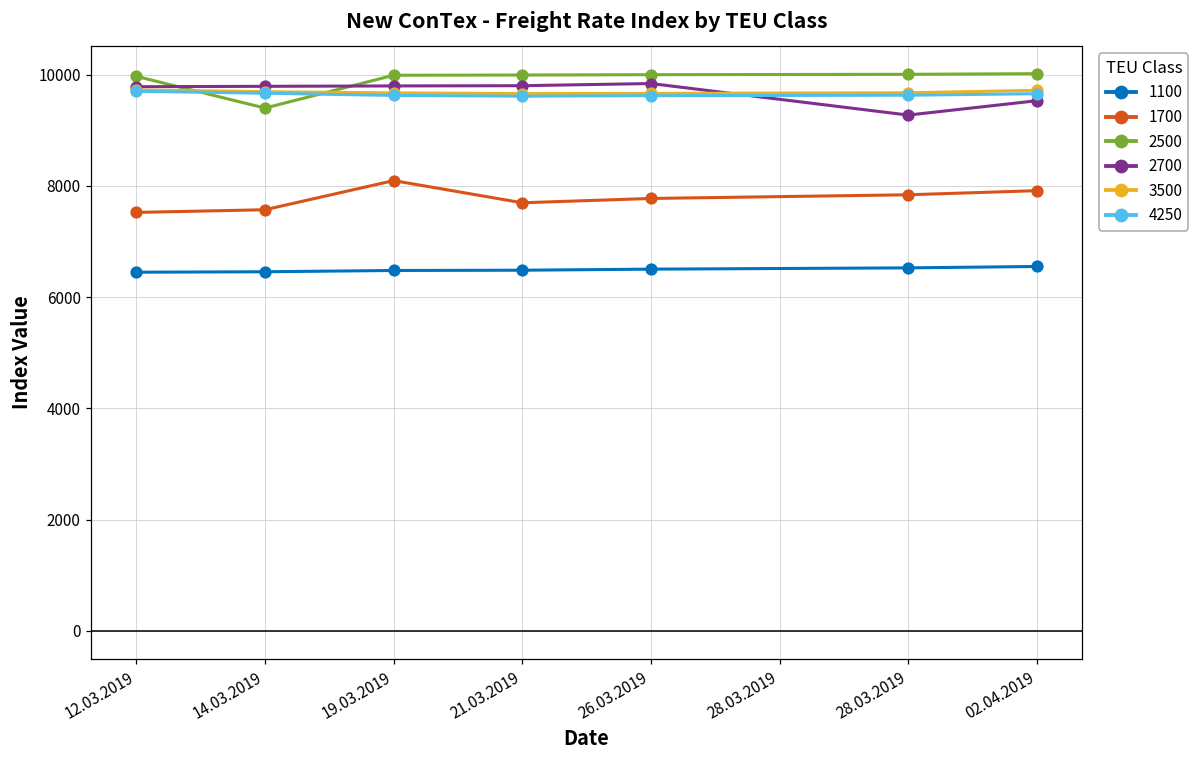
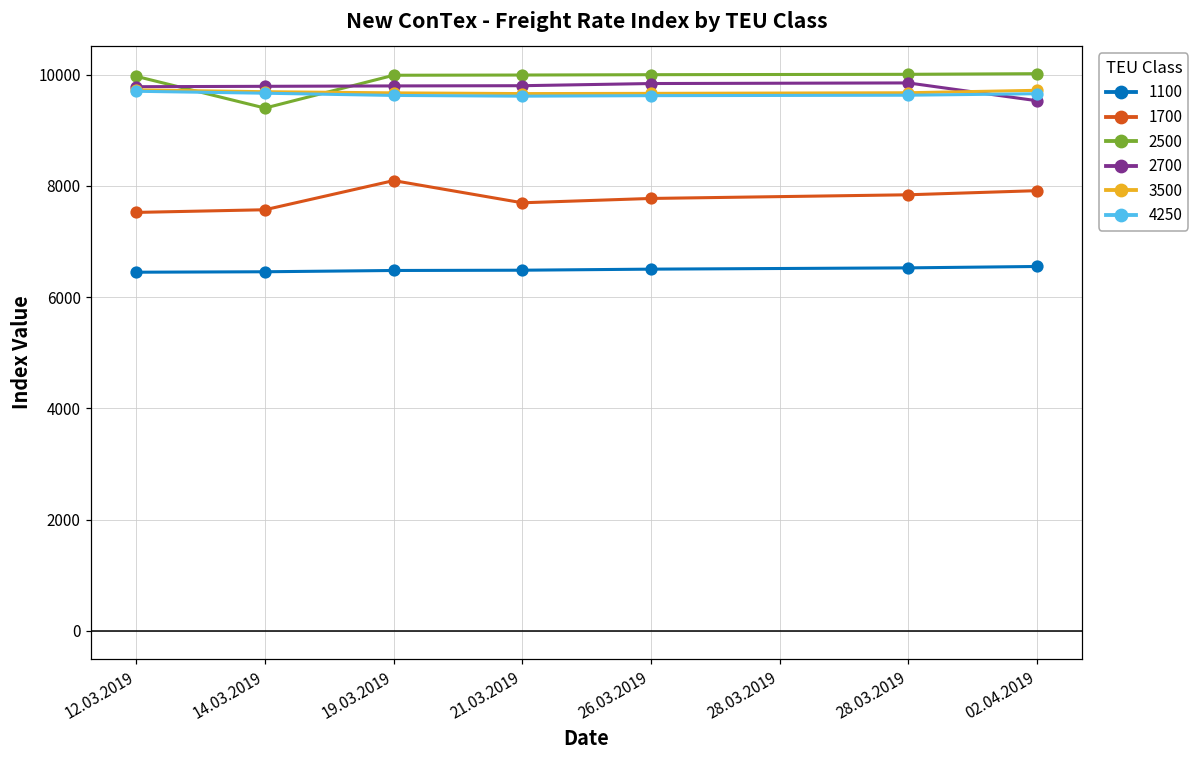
  {
    "1100": {
      "12.03.2019": 6400,
      "14.03.2019": 6500,
      "19.03.2019": 6500,
      "21.03.2019": 6500,
      "26.03.2019": 6500,
      "28.03.2019": 6500,
      "02.04.2019": 6600
    },
    "1700": {
      "12.03.2019": 7500,
      "14.03.2019": 7600,
      "19.03.2019": 8100,
      "21.03.2019": 7700,
      "26.03.2019": 7800,
      "28.03.2019": 7800,
      "02.04.2019": 7900
    },
    "2500": {
      "12.03.2019": 10000,
      "14.03.2019": 9400,
      "19.03.2019": 10000,
      "21.03.2019": 10000,
      "26.03.2019": 10000,
      "28.03.2019": 10000,
      "02.04.2019": 10000
    },
    "2700": {
      "12.03.2019": 9800,
      "14.03.2019": 9800,
      "19.03.2019": 9800,
      "21.03.2019": 9800,
      "26.03.2019": 9800,
-     "28.03.2019": 9300,
+     "28.03.2019": 9900,
      "02.04.2019": 9500
    },
    "3500": {
      "02.04.2019": 9700
    },
    "4250": {
      "02.04.2019": 9700
    }
  }
